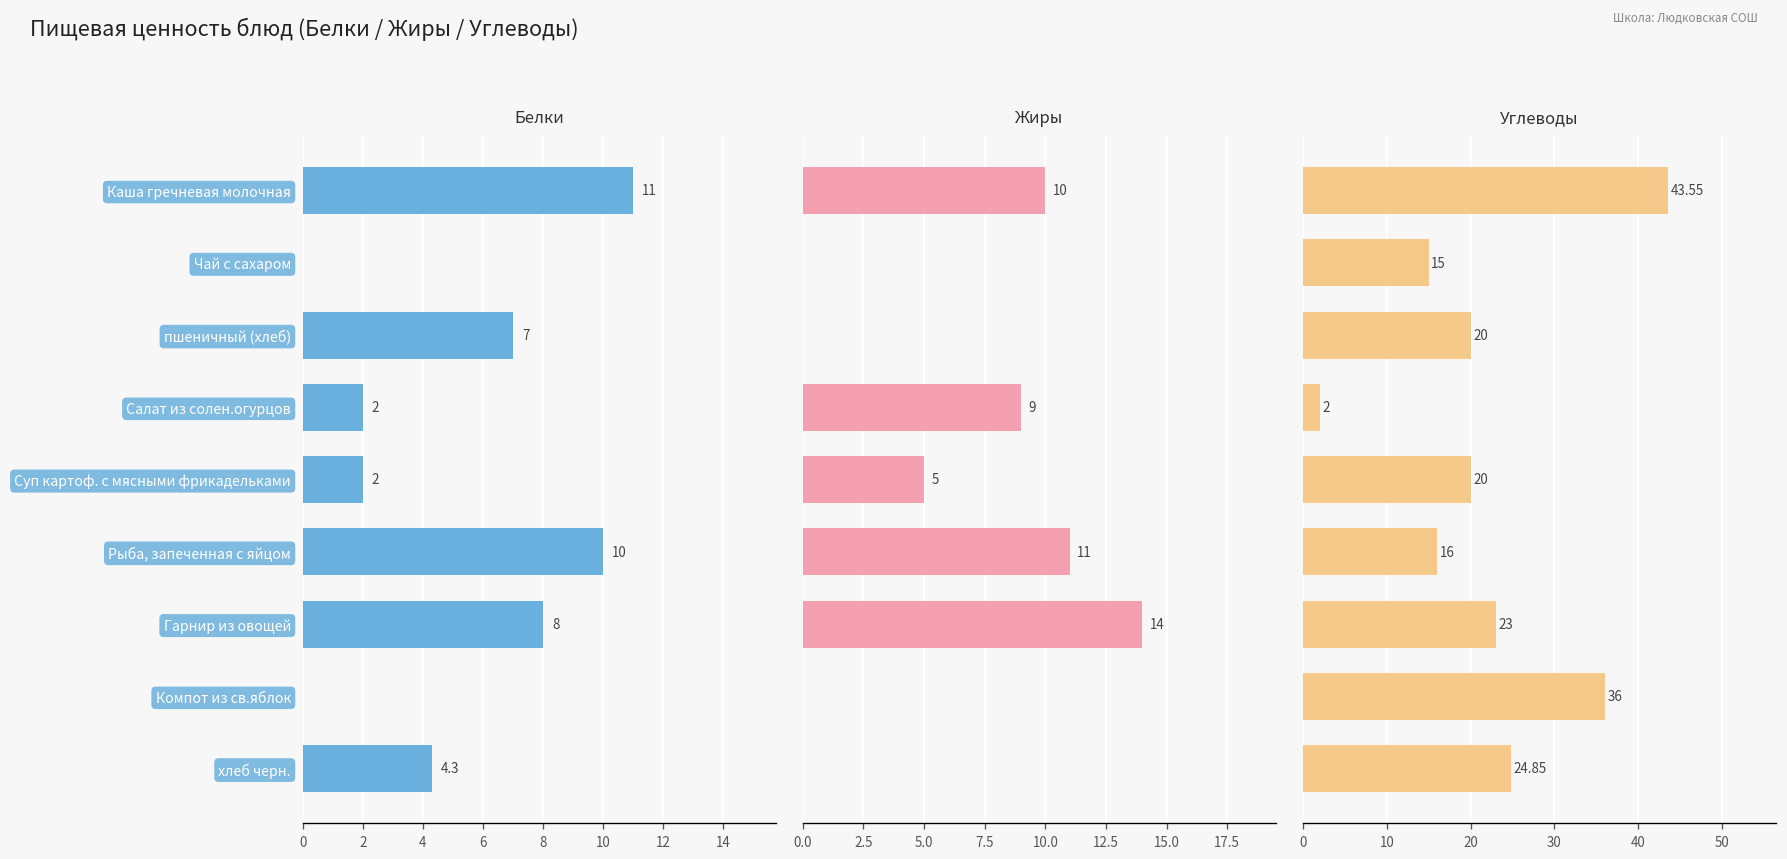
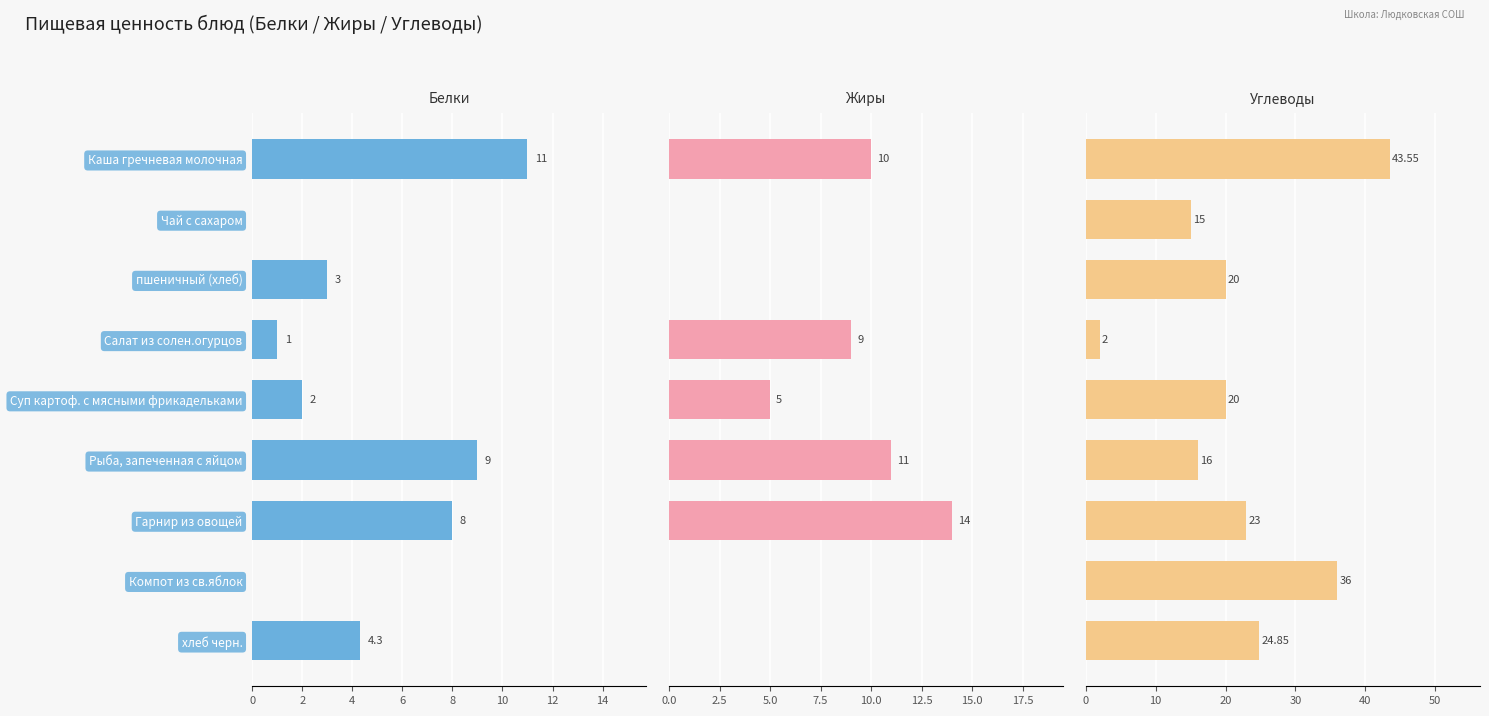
  {
    "Белки": {
      "Каша гречневая молочная": 11,
-     "пшеничный (хлеб)": 7,
-     "Салат из солен.огурцов": 2,
+     "пшеничный (хлеб)": 3,
+     "Салат из солен.огурцов": 1,
      "Суп картоф. с мясными фрикадельками": 2,
-     "Рыба, запеченная с яйцом": 10,
+     "Рыба, запеченная с яйцом": 9,
      "Гарнир из овощей": 8,
      "хлеб черн.": 4.3
    }
  }
